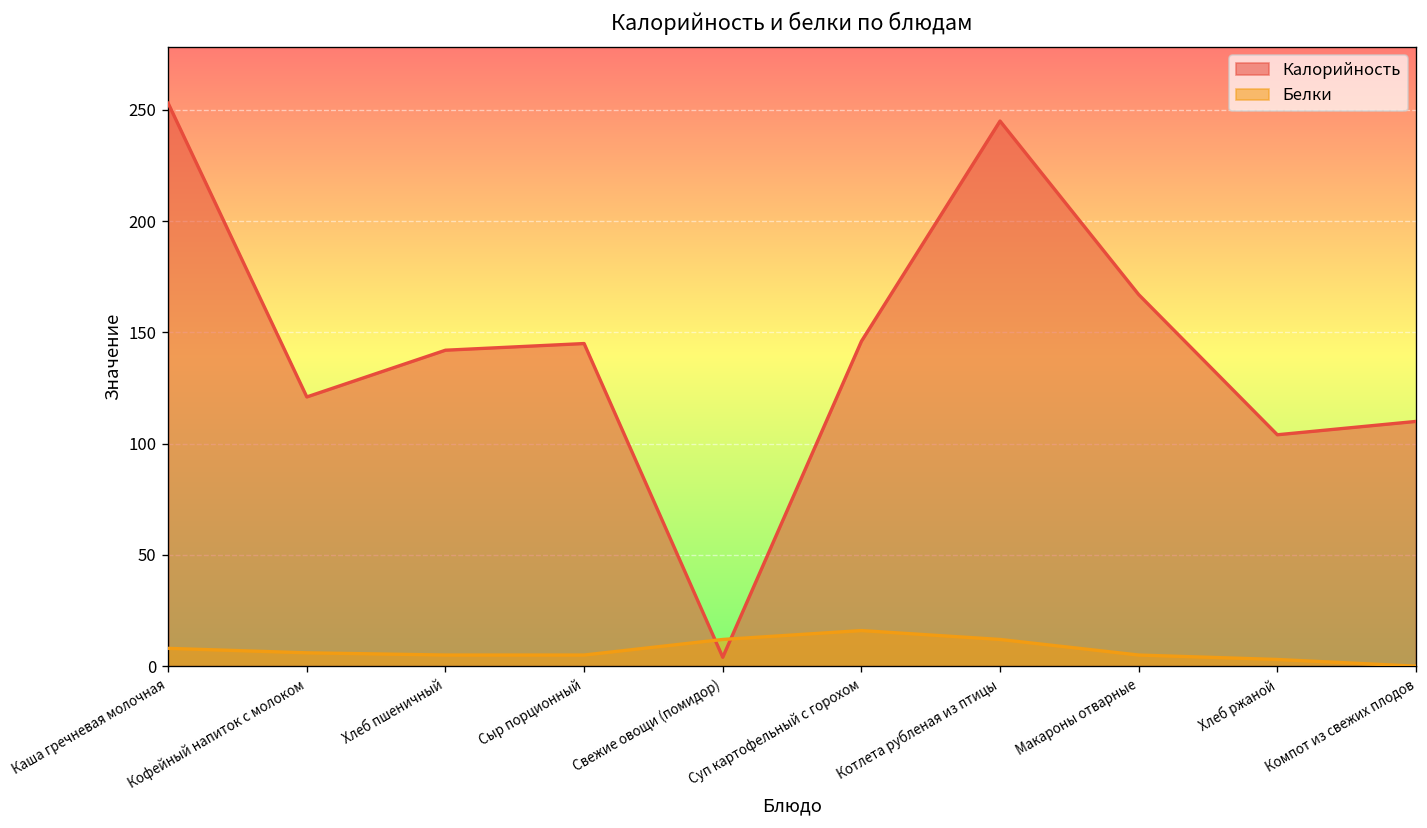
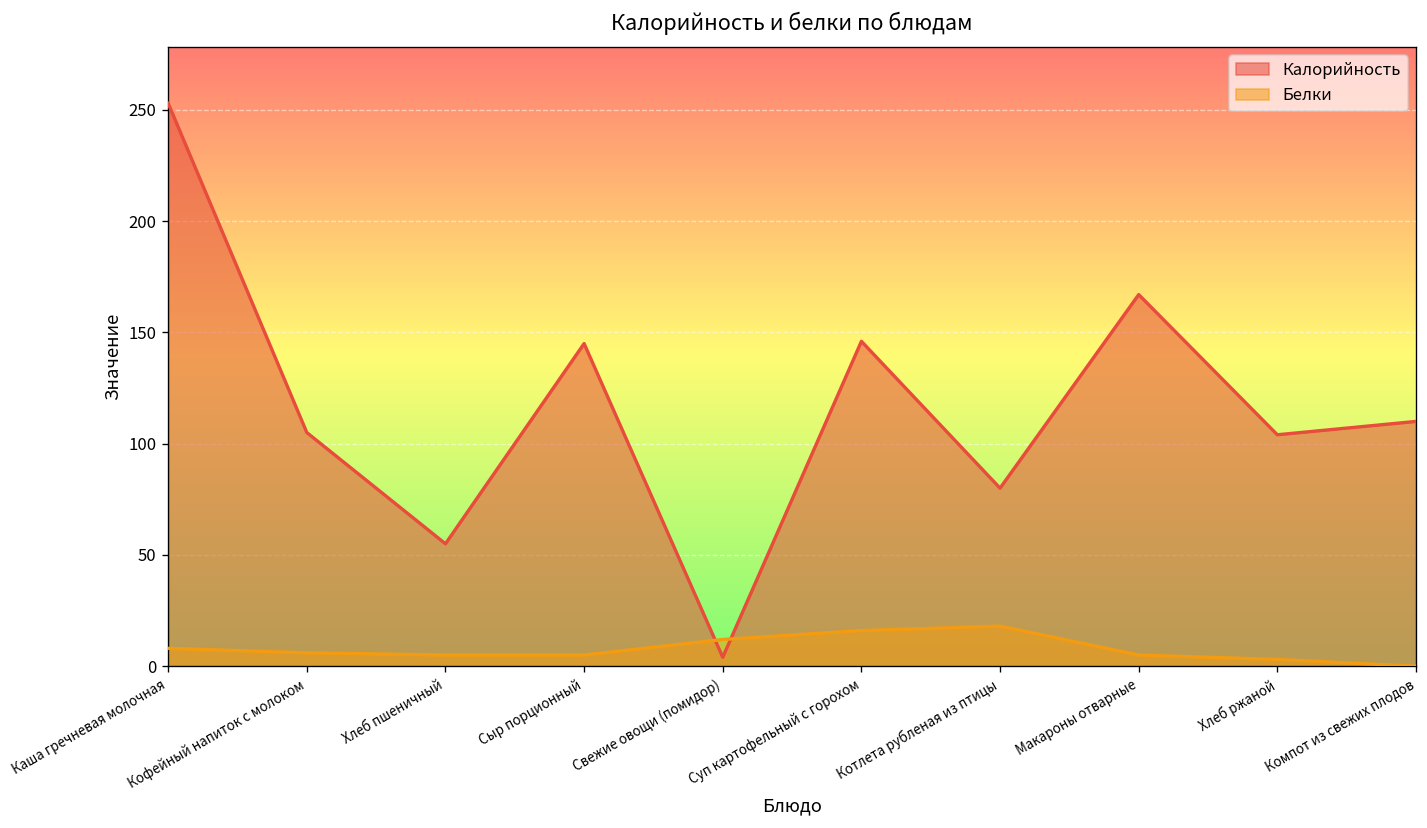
  {
    "Калорийность": {
      "Каша гречневая молочная": 253,
-     "Кофейный напиток с молоком": 121,
-     "Хлеб пшеничный": 142,
+     "Кофейный напиток с молоком": 105,
+     "Хлеб пшеничный": 55,
      "Сыр порционный": 145,
      "Свежие овощи (помидор)": 4,
      "Суп картофельный с горохом": 146,
-     "Котлета рубленая из птицы": 245,
+     "Котлета рубленая из птицы": 80,
      "Макароны отварные": 167,
      "Хлеб ржаной": 104,
      "Компот из свежих плодов": 110
    },
    "Белки": {
      "Каша гречневая молочная": 8,
      "Кофейный напиток с молоком": 6,
      "Хлеб пшеничный": 5,
      "Сыр порционный": 5,
      "Свежие овощи (помидор)": 12,
      "Суп картофельный с горохом": 16,
-     "Котлета рубленая из птицы": 12,
+     "Котлета рубленая из птицы": 18,
      "Макароны отварные": 5,
      "Хлеб ржаной": 3,
      "Компот из свежих плодов": 0
    }
  }
